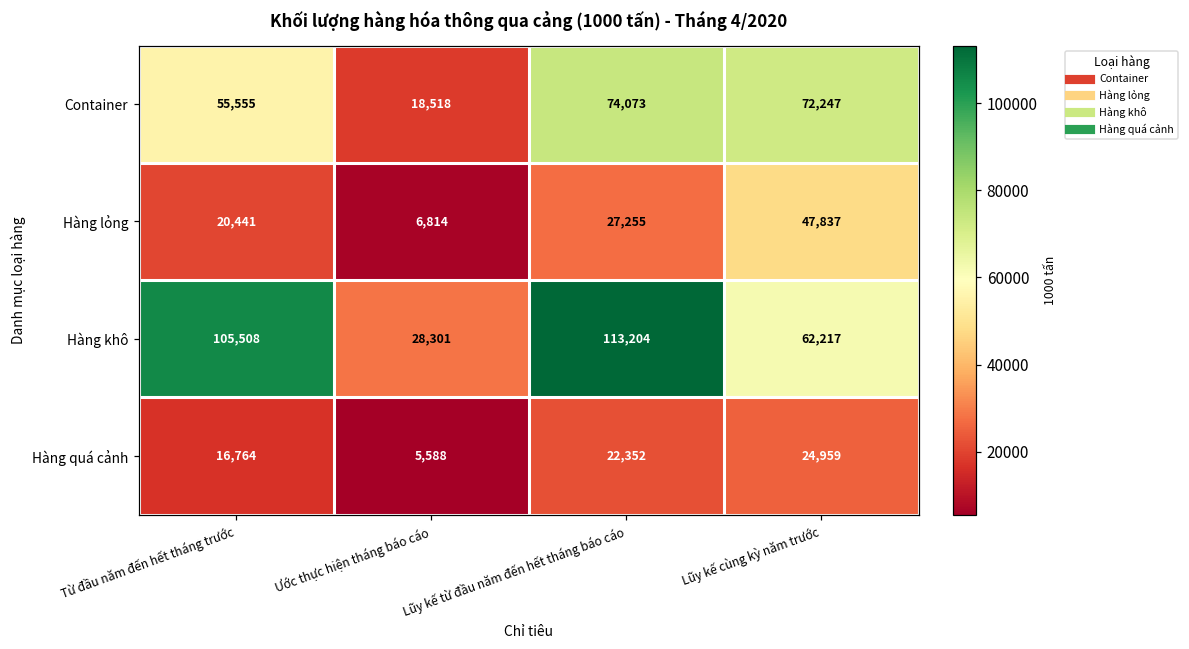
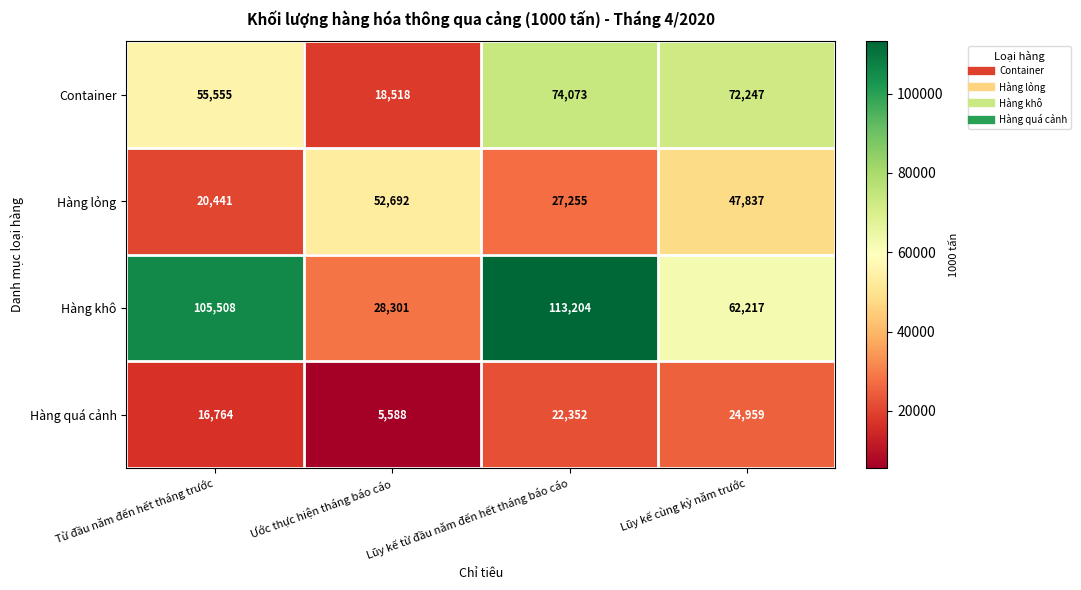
  {
    "Container": {
      "Từ đầu năm đến hết tháng trước": "55,555",
      "Ước thực hiện tháng báo cáo": "18,518",
      "Lũy kế từ đầu năm đến hết tháng báo cáo": "74,073",
      "Lũy kế cùng kỳ năm trước": "72,247"
    },
    "Hàng lỏng": {
      "Từ đầu năm đến hết tháng trước": "20,441",
-     "Ước thực hiện tháng báo cáo": "6,814",
+     "Ước thực hiện tháng báo cáo": "52,692",
      "Lũy kế từ đầu năm đến hết tháng báo cáo": "27,255",
      "Lũy kế cùng kỳ năm trước": "47,837"
    },
    "Hàng khô": {
      "Từ đầu năm đến hết tháng trước": "105,508",
      "Ước thực hiện tháng báo cáo": "28,301",
      "Lũy kế từ đầu năm đến hết tháng báo cáo": "113,204",
      "Lũy kế cùng kỳ năm trước": "62,217"
    },
    "Hàng quá cảnh": {
      "Từ đầu năm đến hết tháng trước": "16,764",
      "Ước thực hiện tháng báo cáo": "5,588",
      "Lũy kế từ đầu năm đến hết tháng báo cáo": "22,352",
      "Lũy kế cùng kỳ năm trước": "24,959"
    }
  }
